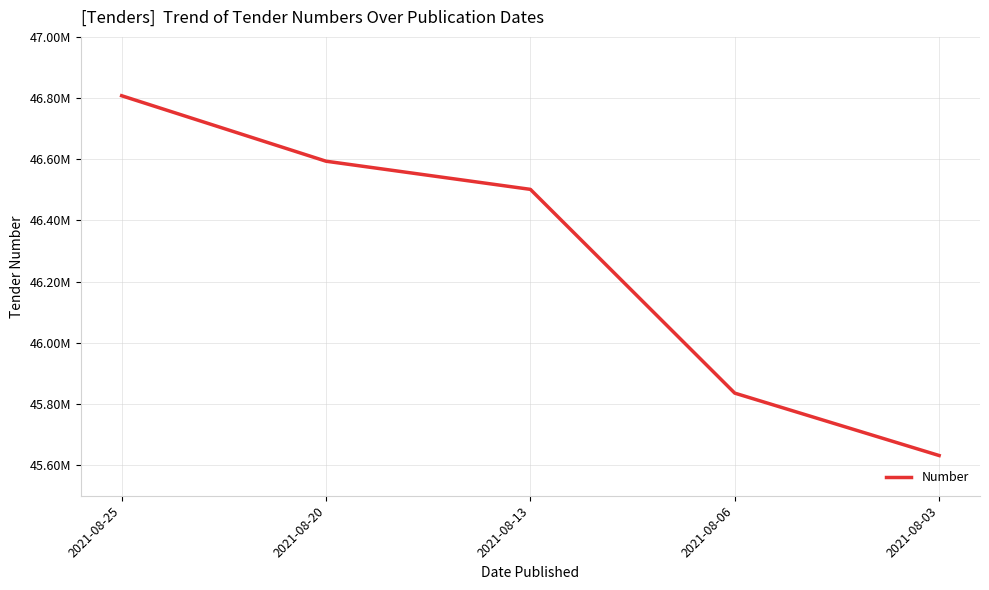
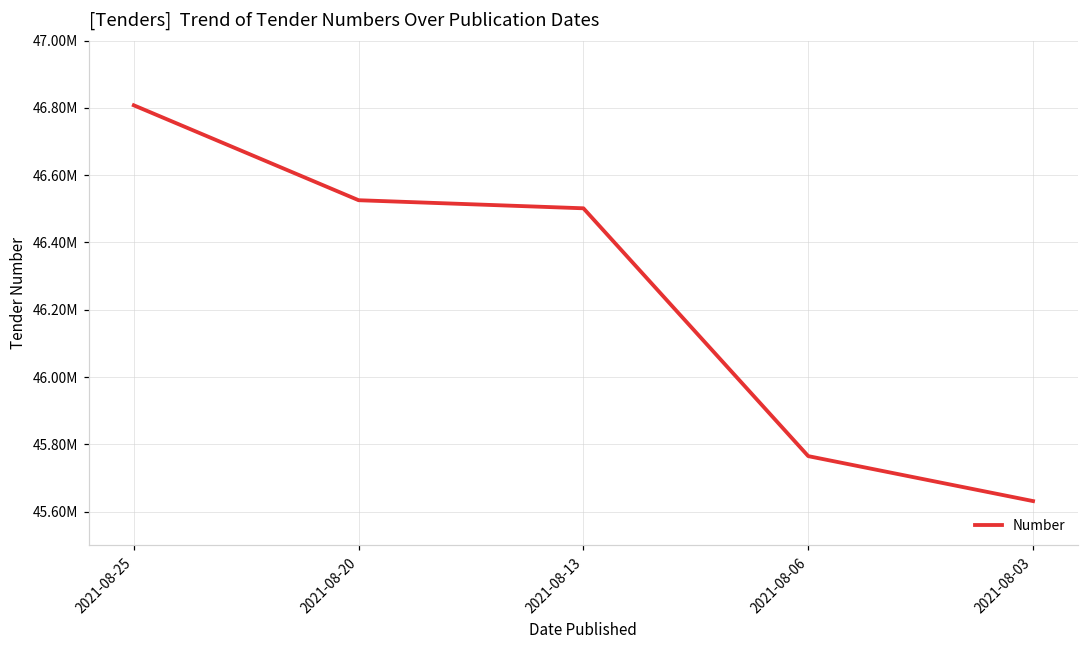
  {
    "2021-08-25": 46810000,
-   "2021-08-20": 46590000,
+   "2021-08-20": 46530000,
    "2021-08-13": 46500000,
-   "2021-08-06": 45840000,
+   "2021-08-06": 45770000,
    "2021-08-03": 45630000
  }
